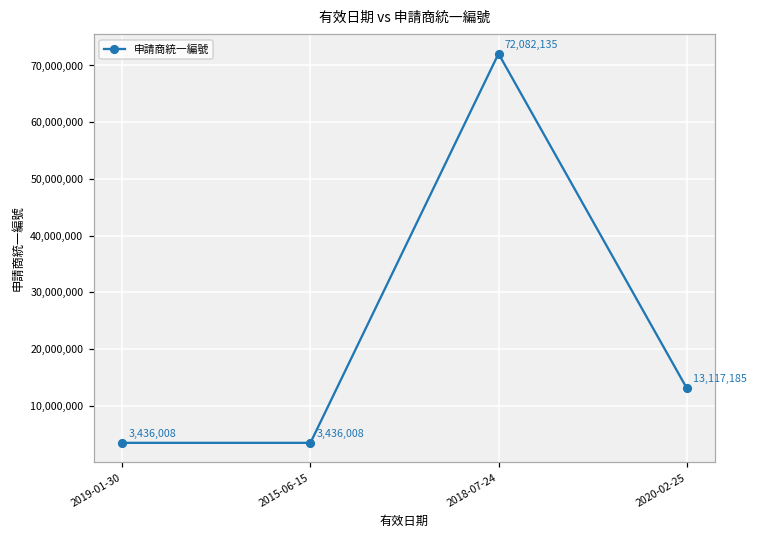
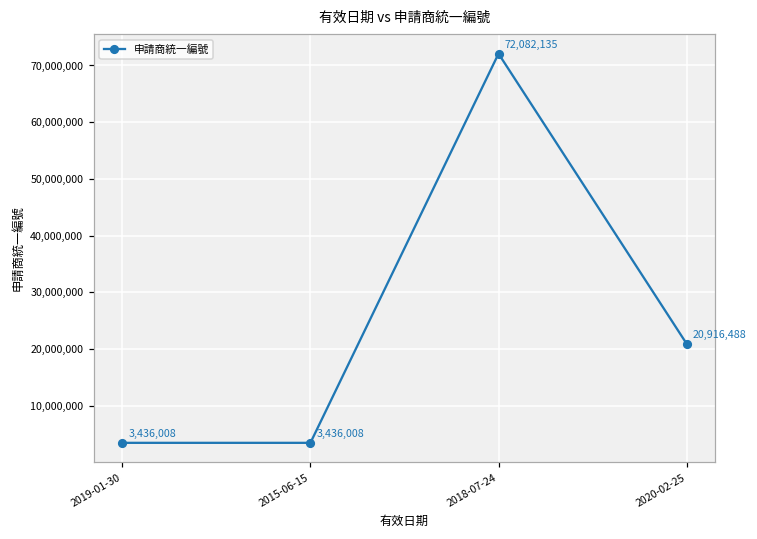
  {
    "2019-01-30": "3,436,008",
    "2015-06-15": "3,436,008",
    "2018-07-24": "72,082,135",
-   "2020-02-25": "13,117,185"
+   "2020-02-25": "20,916,488"
  }
